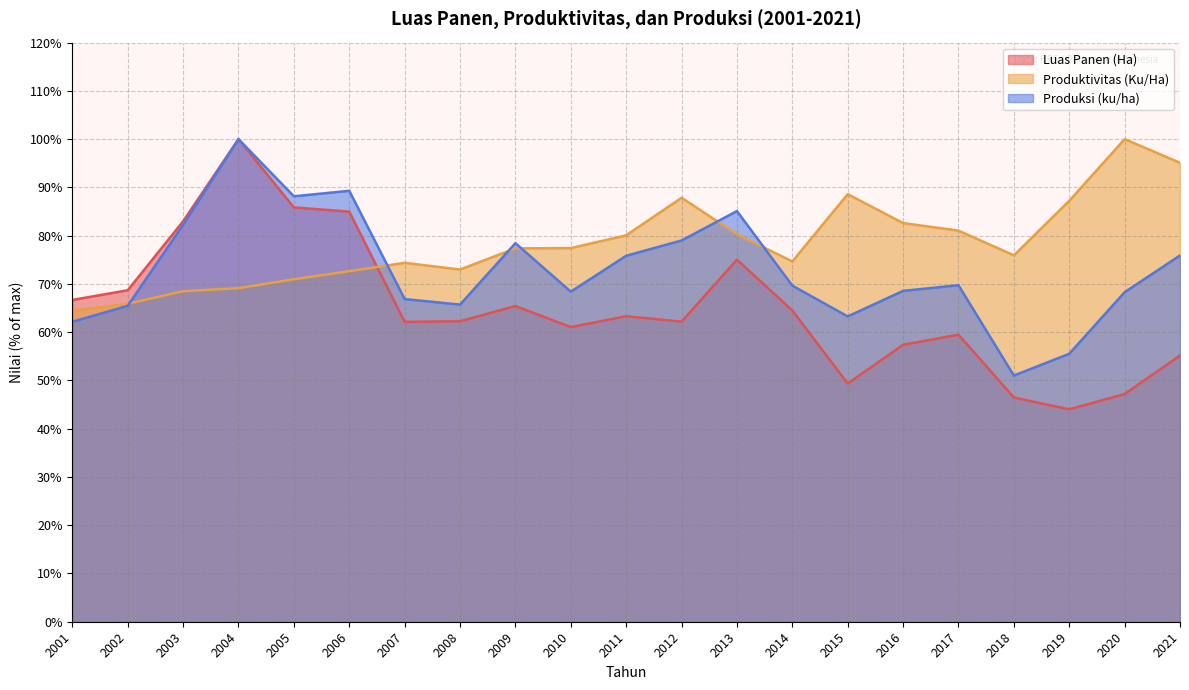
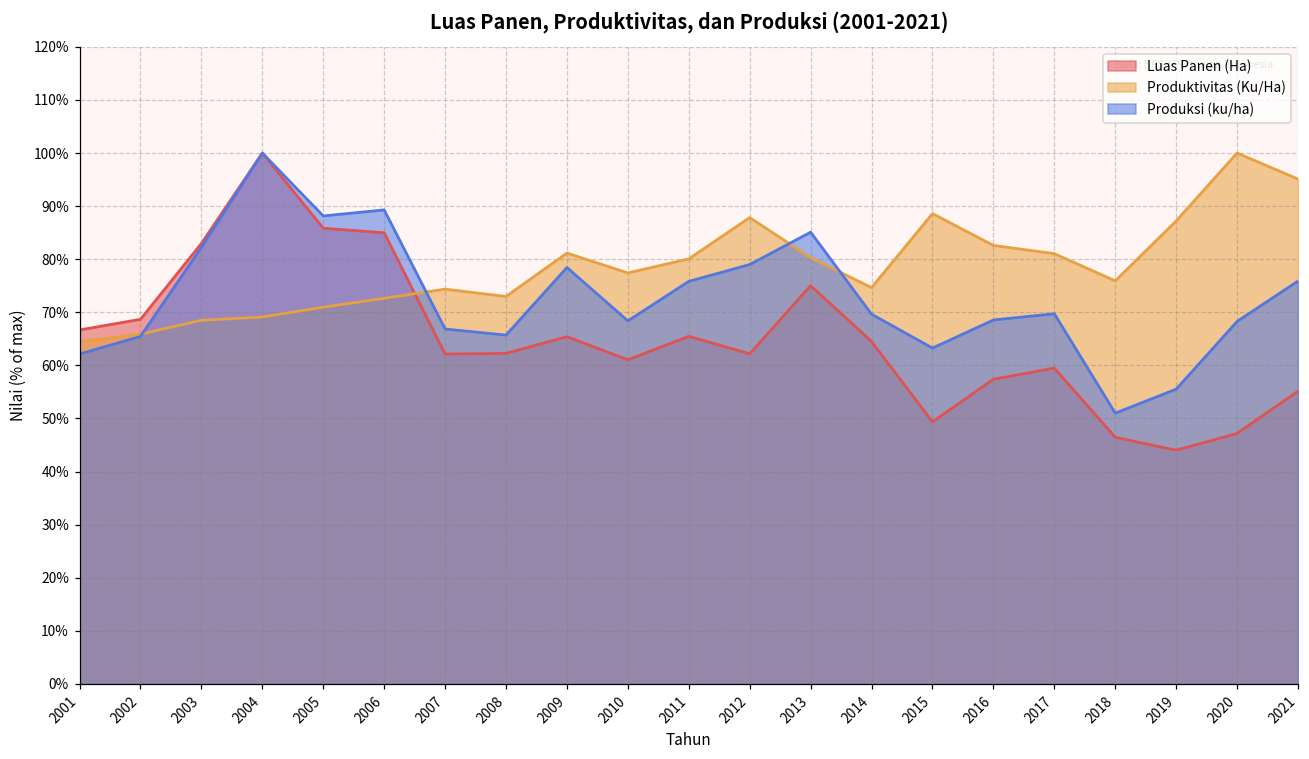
  {
    "Luas Panen (Ha)": {
      "2001": "67%",
      "2002": "69%",
      "2003": "83%",
      "2005": "86%",
      "2006": "85%",
      "2007": "62%",
      "2008": "62%",
      "2009": "65%",
      "2010": "61%",
-     "2011": "63%",
+     "2011": "65%",
      "2012": "62%",
      "2013": "75%",
      "2014": "65%",
      "2015": "49%",
      "2016": "57%",
      "2017": "59%",
      "2018": "46%",
      "2019": "44%",
      "2020": "47%",
      "2021": "55%"
    },
    "Produktivitas (Ku/Ha)": {
      "2001": "64%",
      "2003": "68%",
      "2004": "69%",
      "2005": "71%",
      "2006": "73%",
      "2007": "74%",
      "2008": "73%",
-     "2009": "77%",
+     "2009": "81%",
      "2010": "77%",
      "2011": "80%",
      "2012": "88%",
      "2013": "80%",
      "2014": "75%",
      "2015": "89%",
      "2016": "83%",
      "2017": "81%",
      "2018": "76%",
      "2019": "87%",
      "2020": "100%",
      "2021": "95%"
    },
    "Produksi (ku/ha)": {
      "2001": "62%",
      "2003": "82%",
      "2005": "88%",
      "2006": "89%",
      "2007": "67%",
      "2008": "66%",
      "2009": "78%",
      "2010": "68%",
      "2011": "76%",
      "2012": "79%",
      "2013": "85%",
      "2014": "70%",
      "2015": "63%",
      "2016": "69%",
      "2017": "70%",
      "2018": "51%",
      "2019": "56%",
      "2020": "68%",
      "2021": "76%"
    }
  }
